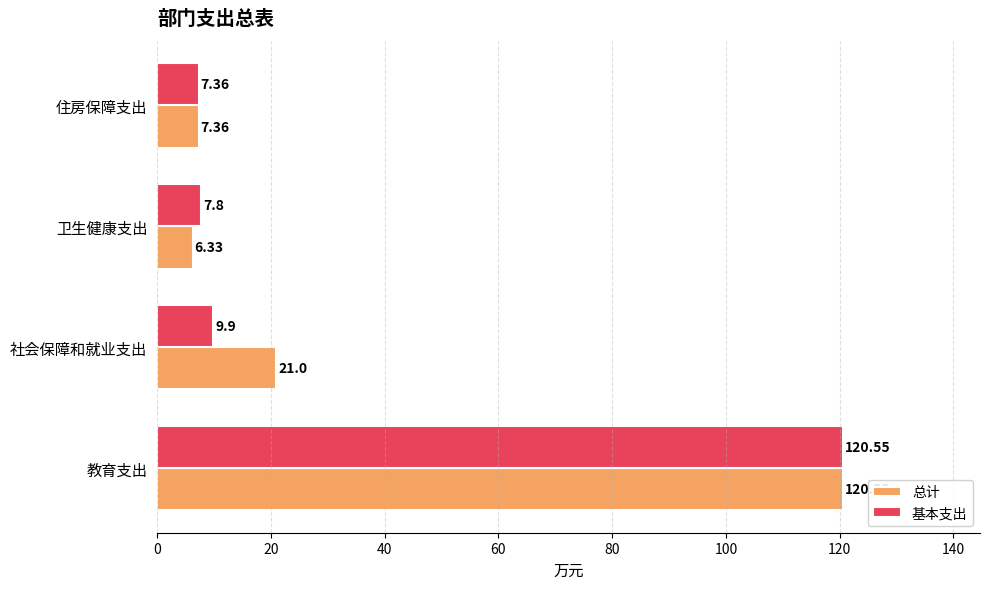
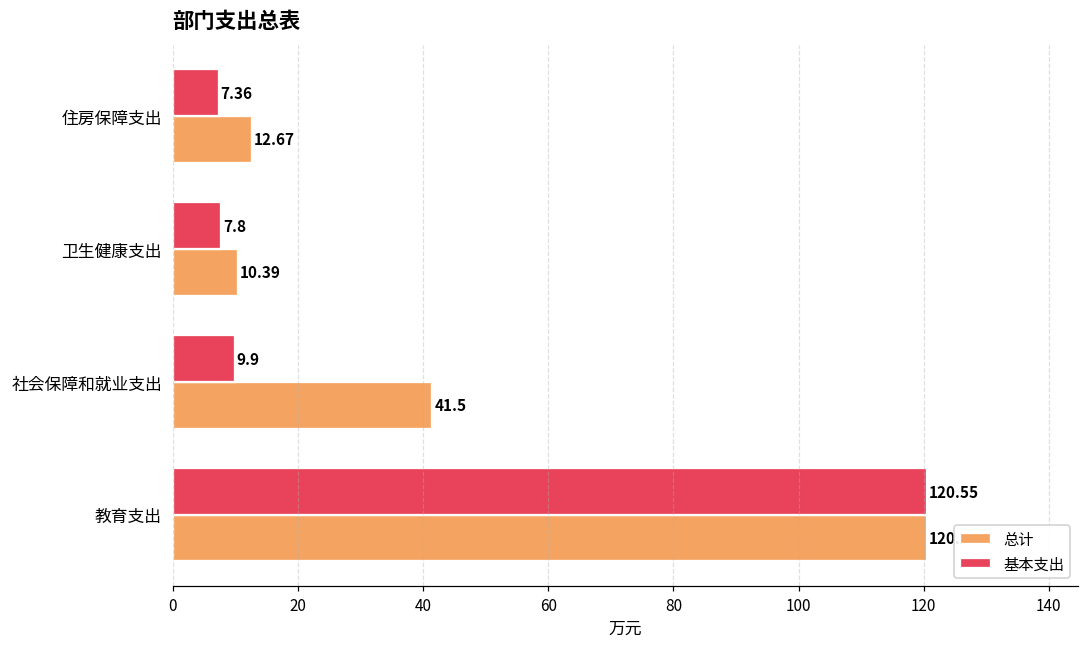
  {
    "总计": {
-     "住房保障支出": 7.36,
-     "卫生健康支出": 6.33,
-     "社会保障和就业支出": 21.0
+     "住房保障支出": 12.67,
+     "卫生健康支出": 10.39,
+     "社会保障和就业支出": 41.5
    },
    "基本支出": {
      "住房保障支出": 7.36,
      "卫生健康支出": 7.8,
      "社会保障和就业支出": 9.9,
      "教育支出": 120.55
    }
  }
